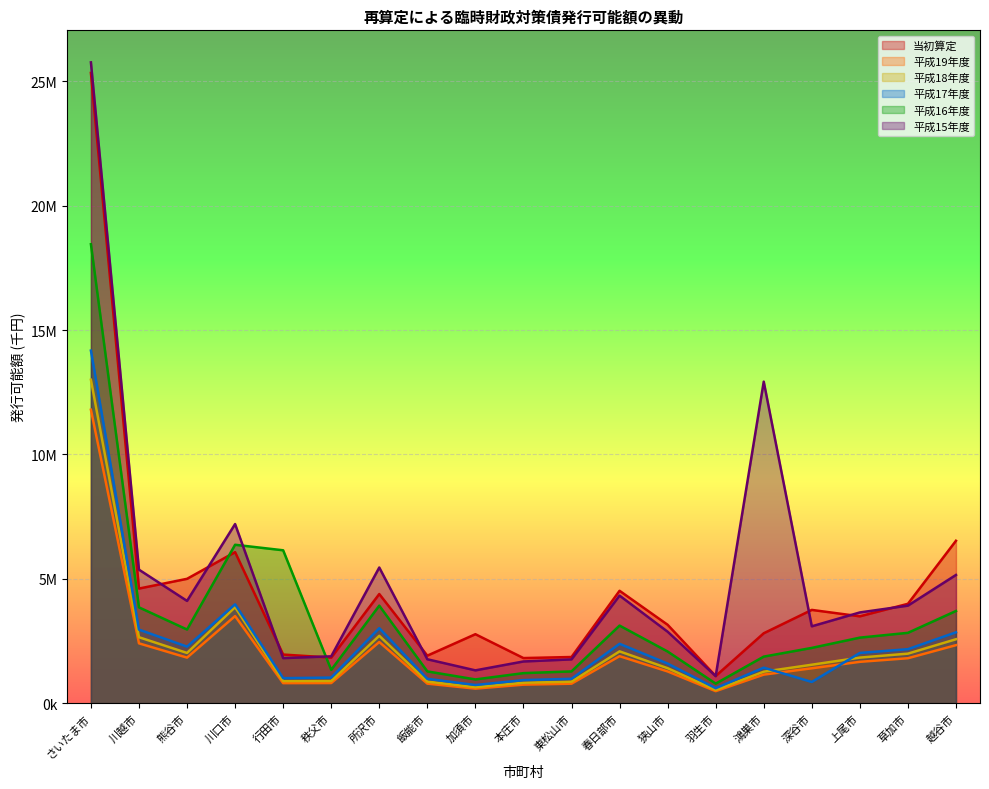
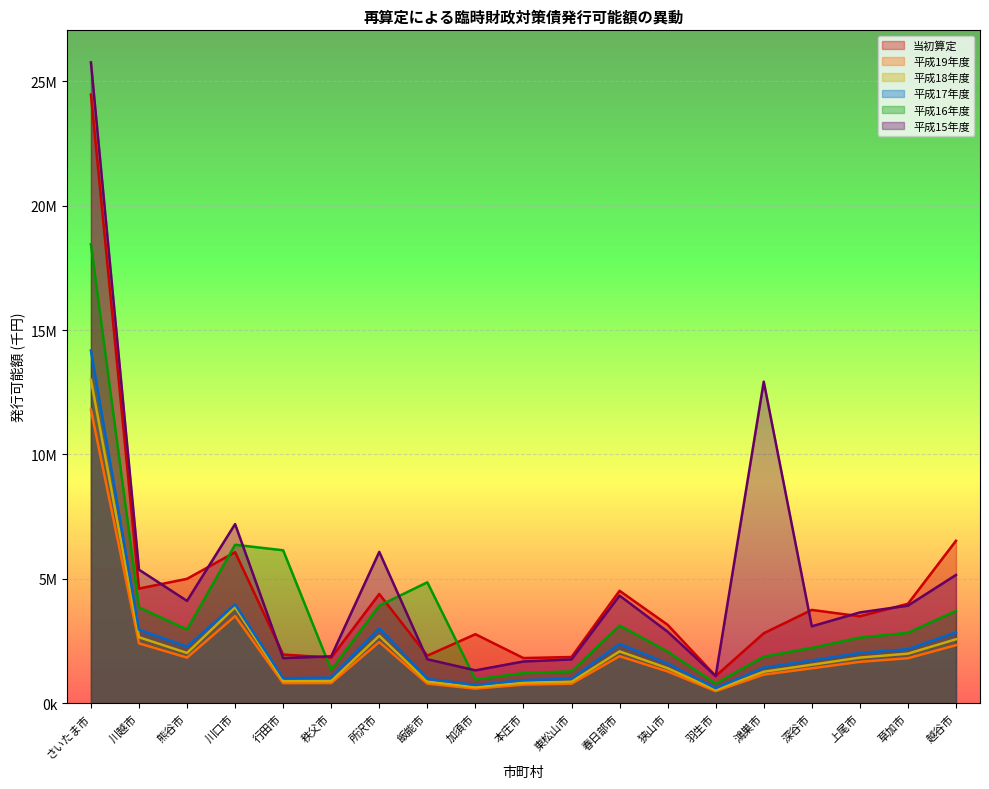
  {
    "当初算定": {
-     "さいたま市": 25300000,
+     "さいたま市": 24500000,
      "川越市": 4600000,
      "熊谷市": 5000000,
      "川口市": 6100000,
      "行田市": 2000000,
      "所沢市": 4400000,
      "飯能市": 1900000,
      "加須市": 2800000,
      "本庄市": 1800000,
      "春日部市": 4500000,
      "狭山市": 3200000,
      "鴻巣市": 2800000,
      "深谷市": 3700000,
      "上尾市": 3500000,
      "越谷市": 6500000
    },
    "平成17年度": {
      "さいたま市": 14200000,
      "川越市": 3000000,
      "熊谷市": 2300000,
      "川口市": 4000000,
      "行田市": 1000000,
      "秩父市": 1000000,
      "所沢市": 3000000,
      "飯能市": 1000000,
      "本庄市": 900000,
      "東松山市": 1000000,
      "春日部市": 2400000,
      "狭山市": 1600000,
      "鴻巣市": 1400000,
-     "深谷市": 900000,
+     "深谷市": 1700000,
      "上尾市": 2000000,
      "草加市": 2200000,
      "越谷市": 2800000
    },
    "平成16年度": {
      "さいたま市": 18500000,
      "川越市": 3900000,
      "熊谷市": 3000000,
      "川口市": 6400000,
      "行田市": 6100000,
      "秩父市": 1300000,
      "所沢市": 3900000,
-     "飯能市": 1300000,
+     "飯能市": 4900000,
      "加須市": 1000000,
      "本庄市": 1200000,
      "東松山市": 1300000,
      "春日部市": 3100000,
      "狭山市": 2100000,
      "羽生市": 800000,
      "鴻巣市": 1900000,
      "深谷市": 2200000,
      "上尾市": 2600000,
      "草加市": 2800000,
      "越谷市": 3700000
    },
    "平成15年度": {
      "さいたま市": 25800000,
      "川越市": 5400000,
      "熊谷市": 4100000,
      "川口市": 7200000,
      "行田市": 1800000,
-     "所沢市": 5500000,
+     "所沢市": 6100000,
      "飯能市": 1800000,
      "加須市": 1300000,
      "本庄市": 1700000,
      "春日部市": 4300000,
      "狭山市": 2900000,
      "鴻巣市": 12900000,
      "深谷市": 3100000,
      "上尾市": 3600000,
      "越谷市": 5200000
    }
  }
